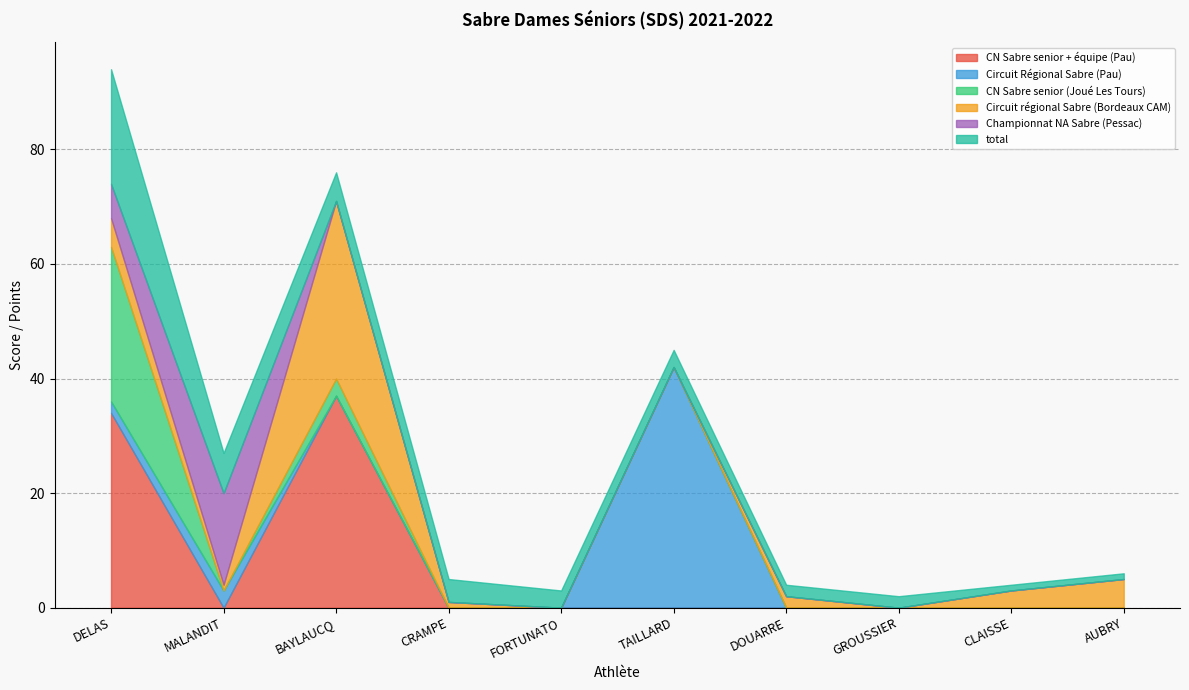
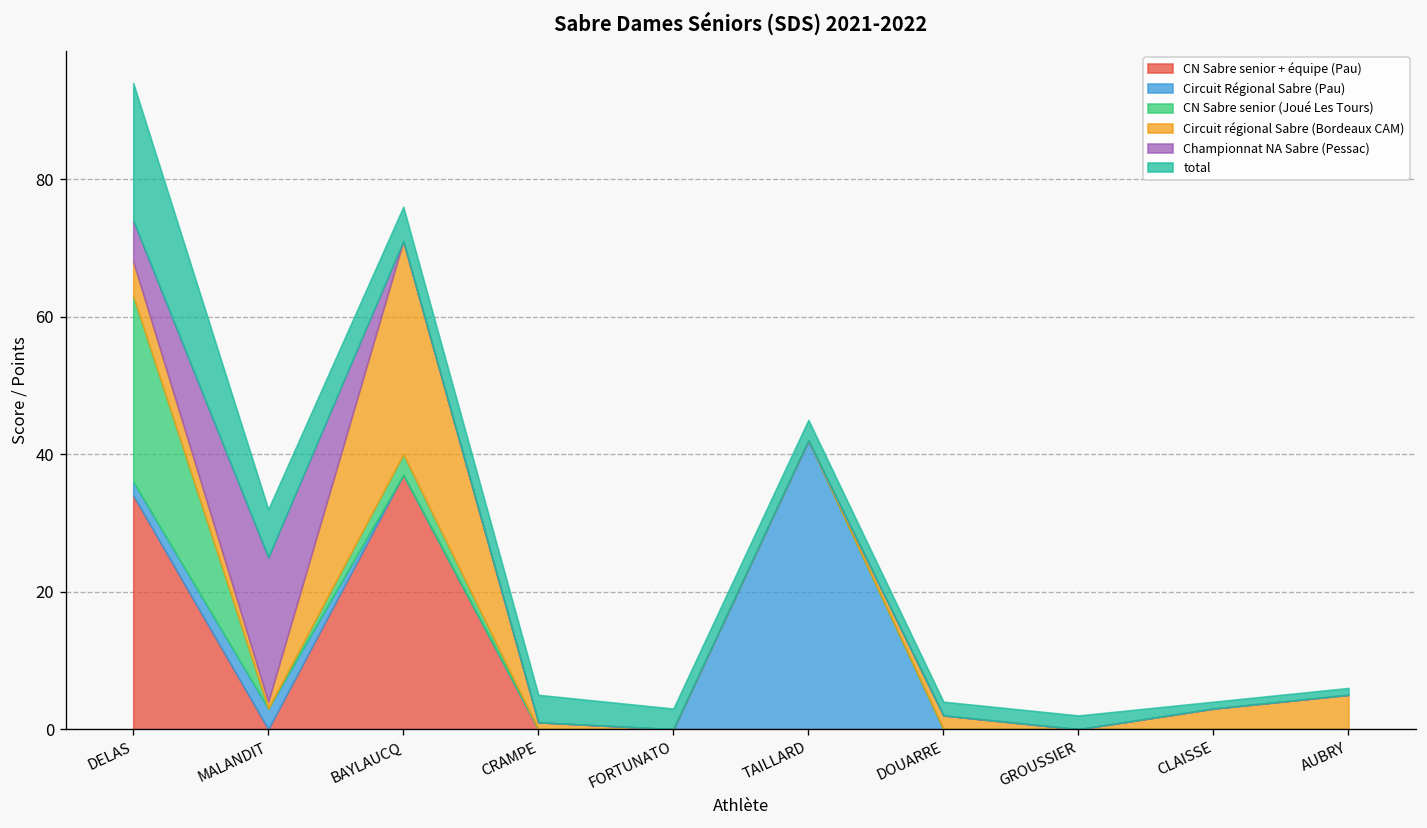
  {
    "CN Sabre senior + équipe (Pau)": {
      "DELAS": 34,
      "MALANDIT": 0,
      "TAILLARD": 0
    },
    "Circuit Régional Sabre (Pau)": {
      "DELAS": 2
    },
    "Circuit régional Sabre (Bordeaux CAM)": {
      "DELAS": 5,
      "MALANDIT": 1
    },
    "Championnat NA Sabre (Pessac)": {
      "DELAS": 6,
-     "MALANDIT": 16
+     "MALANDIT": 21
    }
  }
